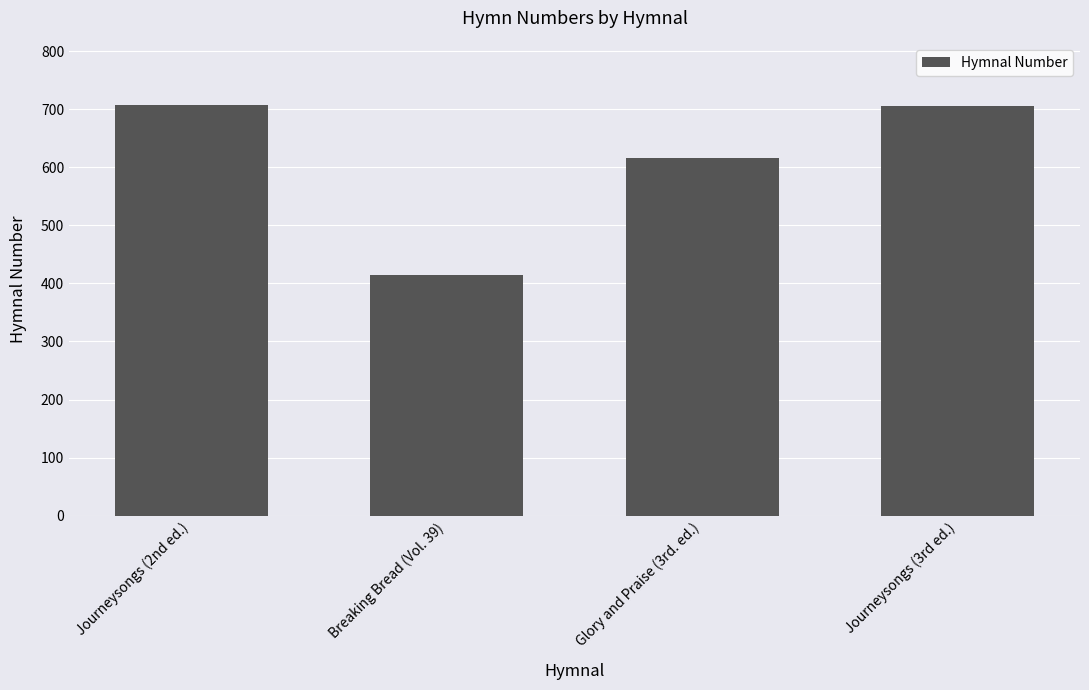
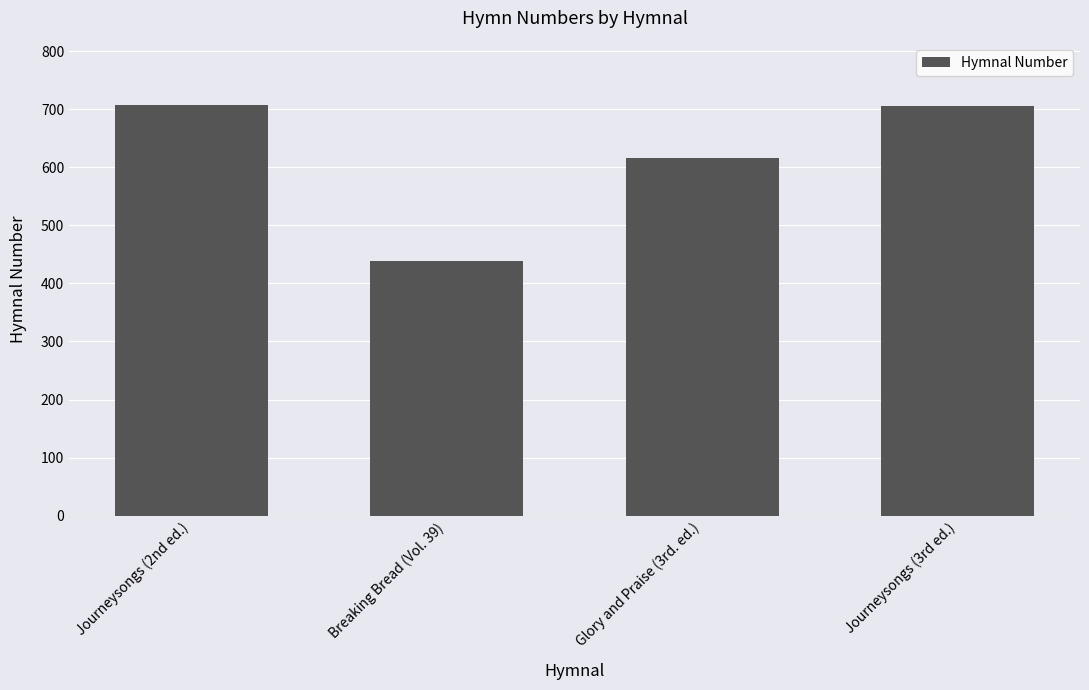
  {
    "Journeysongs (2nd ed.)": 710,
-   "Breaking Bread (Vol. 39)": 410,
+   "Breaking Bread (Vol. 39)": 440,
    "Glory and Praise (3rd. ed.)": 620,
    "Journeysongs (3rd ed.)": 710
  }
